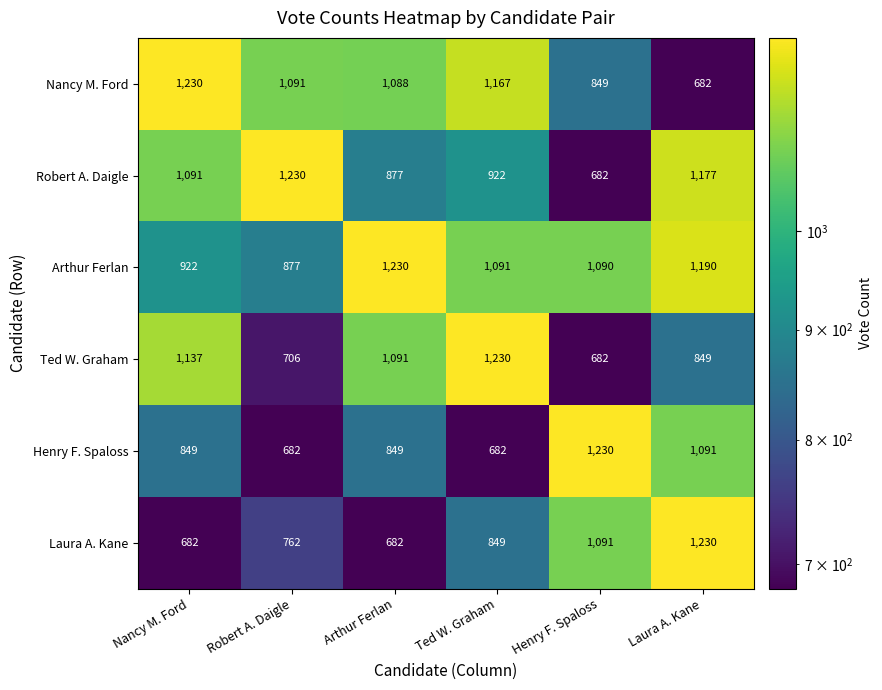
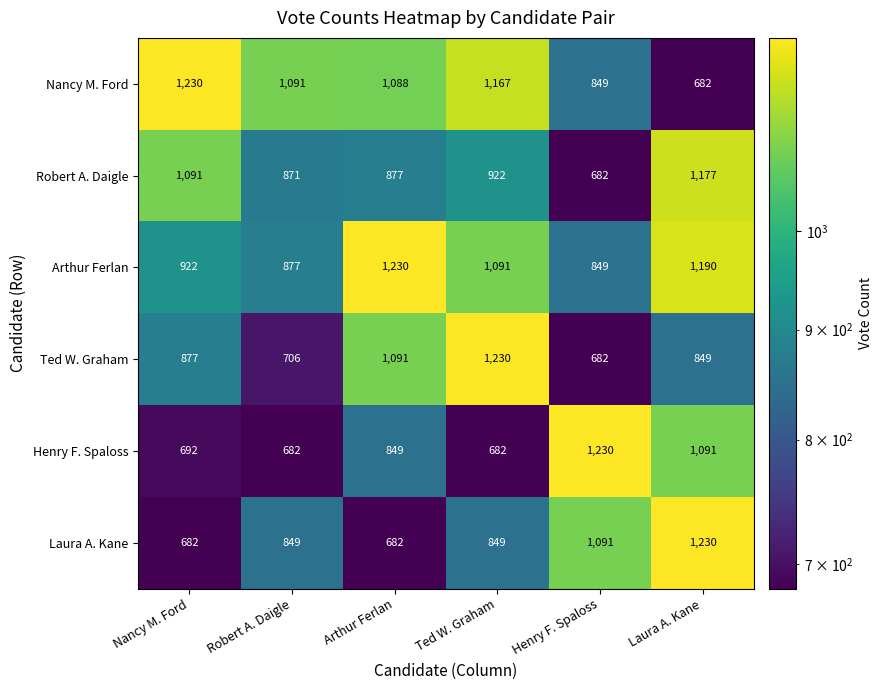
  {
    "Nancy M. Ford": {
      "Nancy M. Ford": "1,230",
      "Robert A. Daigle": "1,091",
      "Arthur Ferlan": "1,088",
      "Ted W. Graham": "1,167",
      "Henry F. Spaloss": "849",
      "Laura A. Kane": "682"
    },
    "Robert A. Daigle": {
      "Nancy M. Ford": "1,091",
-     "Robert A. Daigle": "1,230",
+     "Robert A. Daigle": "871",
      "Arthur Ferlan": "877",
      "Ted W. Graham": "922",
      "Henry F. Spaloss": "682",
      "Laura A. Kane": "1,177"
    },
    "Arthur Ferlan": {
      "Nancy M. Ford": "922",
      "Robert A. Daigle": "877",
      "Arthur Ferlan": "1,230",
      "Ted W. Graham": "1,091",
-     "Henry F. Spaloss": "1,090",
+     "Henry F. Spaloss": "849",
      "Laura A. Kane": "1,190"
    },
    "Ted W. Graham": {
-     "Nancy M. Ford": "1,137",
+     "Nancy M. Ford": "877",
      "Robert A. Daigle": "706",
      "Arthur Ferlan": "1,091",
      "Ted W. Graham": "1,230",
      "Henry F. Spaloss": "682",
      "Laura A. Kane": "849"
    },
    "Henry F. Spaloss": {
-     "Nancy M. Ford": "849",
+     "Nancy M. Ford": "692",
      "Robert A. Daigle": "682",
      "Arthur Ferlan": "849",
      "Ted W. Graham": "682",
      "Henry F. Spaloss": "1,230",
      "Laura A. Kane": "1,091"
    },
    "Laura A. Kane": {
      "Nancy M. Ford": "682",
-     "Robert A. Daigle": "762",
+     "Robert A. Daigle": "849",
      "Arthur Ferlan": "682",
      "Ted W. Graham": "849",
      "Henry F. Spaloss": "1,091",
      "Laura A. Kane": "1,230"
    }
  }
